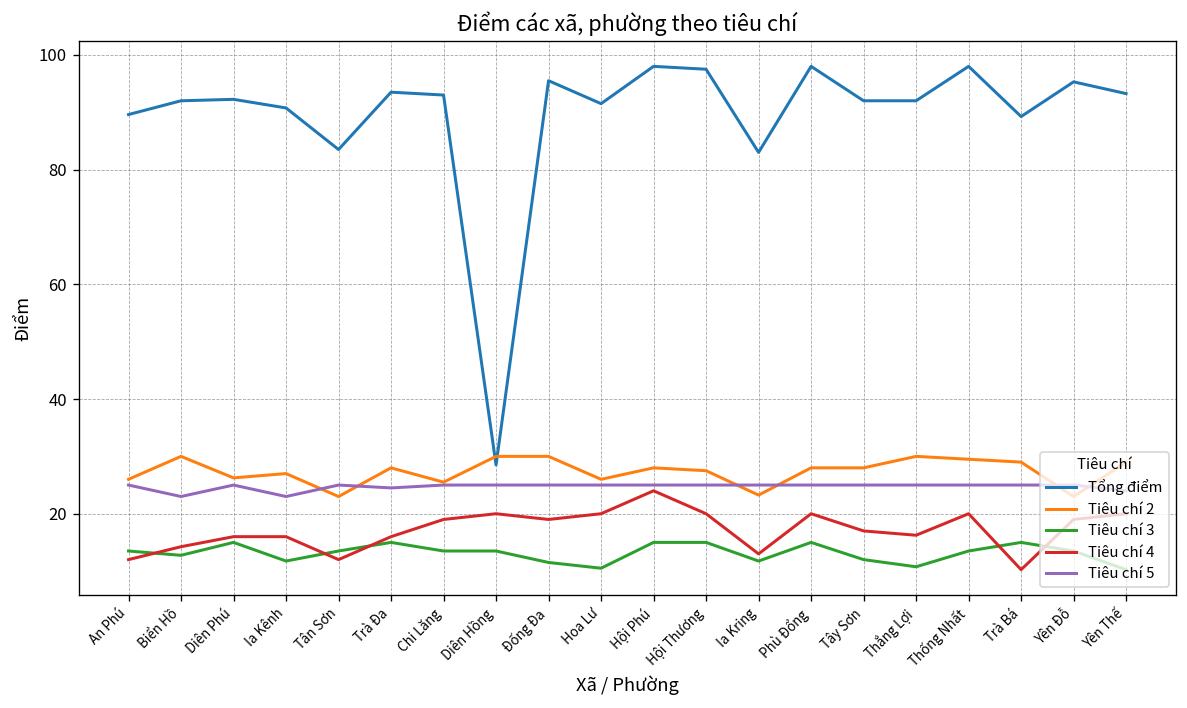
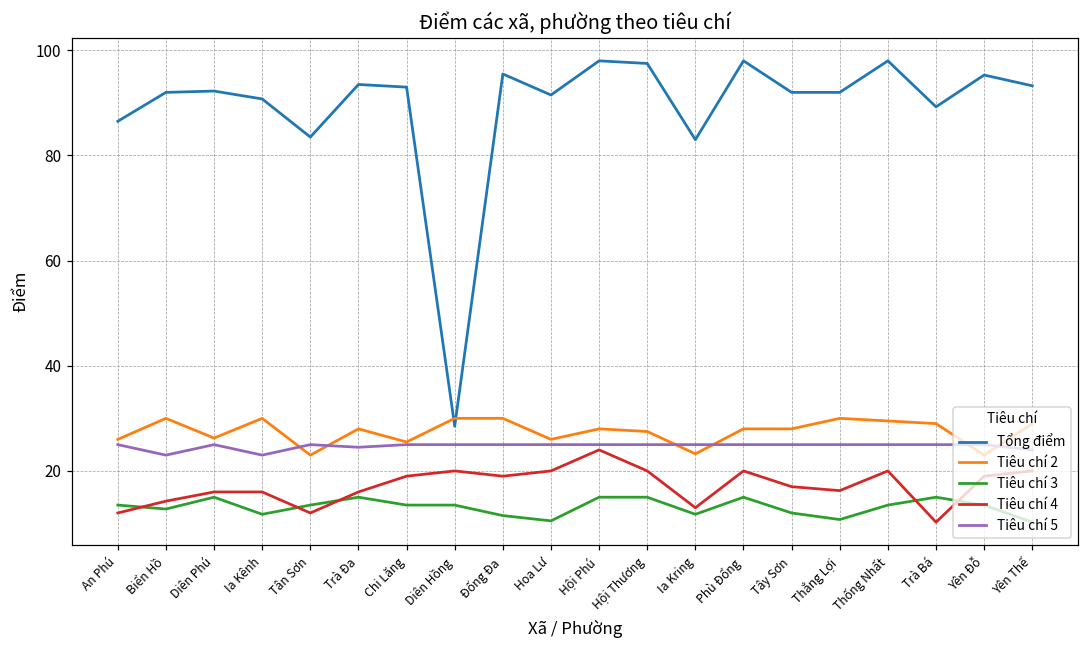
  {
    "Tổng điểm": {
-     "An Phú": 90,
+     "An Phú": 87,
      "Biển Hồ": 92,
      "Diên Phú": 92,
      "Ia Kênh": 91,
      "Tân Sơn": 84,
      "Trà Đa": 94,
      "Chi Lăng": 93,
      "Diên Hồng": 29,
      "Đống Đa": 96,
      "Hoa Lư": 92,
      "Hội Phú": 98,
      "Hội Thương": 98,
      "Ia Kring": 83,
      "Phù Đổng": 98,
      "Tây Sơn": 92,
      "Thắng Lợi": 92,
      "Thống Nhất": 98,
      "Trà Bá": 89,
      "Yên Đỗ": 95,
      "Yên Thế": 93
    },
    "Tiêu chí 2": {
      "An Phú": 26,
      "Biển Hồ": 30,
      "Diên Phú": 26,
-     "Ia Kênh": 27,
+     "Ia Kênh": 30,
      "Tân Sơn": 23,
      "Trà Đa": 28,
      "Diên Hồng": 30,
      "Đống Đa": 30,
      "Hoa Lư": 26,
      "Hội Phú": 28,
      "Hội Thương": 28,
      "Ia Kring": 23,
      "Phù Đổng": 28,
      "Tây Sơn": 28,
      "Thắng Lợi": 30,
      "Thống Nhất": 30,
      "Trà Bá": 29
    },
    "Tiêu chí 3": {
      "An Phú": 14,
      "Biển Hồ": 13,
      "Diên Phú": 15,
      "Ia Kênh": 12,
      "Tân Sơn": 14,
      "Trà Đa": 15,
      "Chi Lăng": 14,
      "Diên Hồng": 14,
      "Đống Đa": 12,
      "Hoa Lư": 11,
      "Hội Phú": 15,
      "Hội Thương": 15,
      "Ia Kring": 12,
      "Phù Đổng": 15,
      "Tây Sơn": 12,
      "Thắng Lợi": 11,
      "Thống Nhất": 14,
      "Trà Bá": 15
    },
    "Tiêu chí 4": {
      "An Phú": 12,
      "Biển Hồ": 14,
      "Diên Phú": 16,
      "Ia Kênh": 16,
      "Tân Sơn": 12,
      "Trà Đa": 16,
      "Chi Lăng": 19,
      "Diên Hồng": 20,
      "Đống Đa": 19,
      "Hoa Lư": 20,
      "Hội Phú": 24,
      "Hội Thương": 20,
      "Ia Kring": 13,
      "Phù Đổng": 20,
      "Tây Sơn": 17,
      "Thắng Lợi": 16,
      "Thống Nhất": 20,
      "Trà Bá": 10
    },
    "Tiêu chí 5": {
      "An Phú": 25,
      "Biển Hồ": 23,
      "Diên Phú": 25,
      "Ia Kênh": 23,
      "Tân Sơn": 25,
      "Trà Đa": 25,
      "Diên Hồng": 25,
      "Đống Đa": 25,
      "Hoa Lư": 25,
      "Hội Phú": 25,
      "Hội Thương": 25,
      "Ia Kring": 25,
      "Phù Đổng": 25,
      "Tây Sơn": 25,
      "Thắng Lợi": 25,
      "Thống Nhất": 25,
      "Trà Bá": 25
    }
  }
